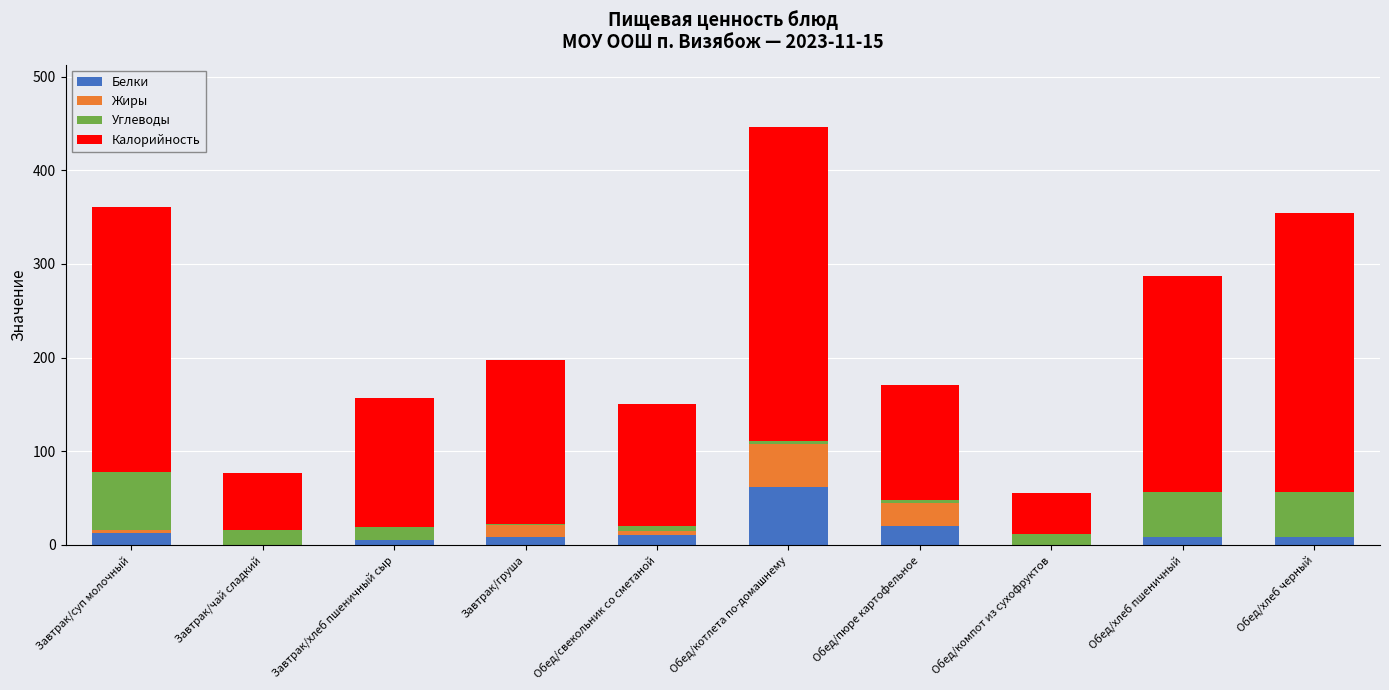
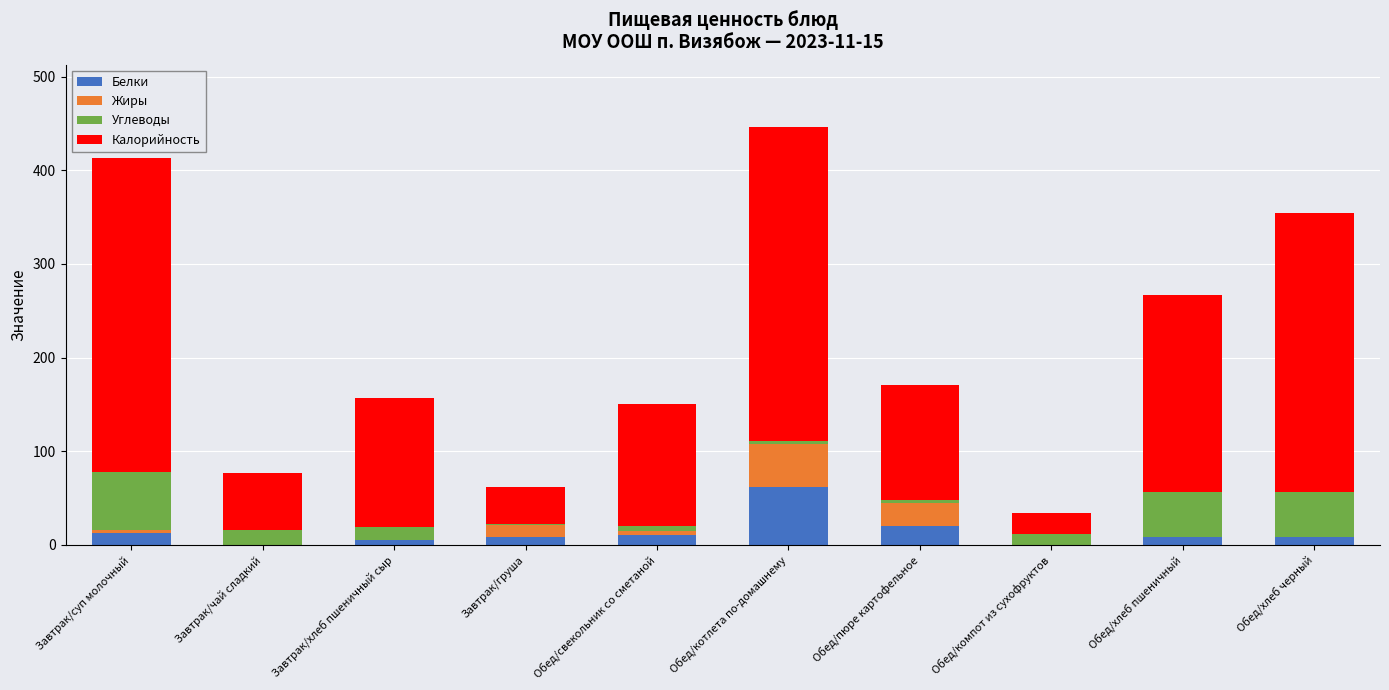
  {
    "Белки": {
      "Завтрак/суп молочный": 10,
      "Завтрак/хлеб пшеничный сыр": 0,
      "Завтрак/груша": 10,
      "Обед/свекольник со сметаной": 10,
      "Обед/котлета по-домашнему": 60,
      "Обед/пюре картофельное": 20,
      "Обед/компот из сухофруктов": 0,
      "Обед/хлеб пшеничный": 10,
      "Обед/хлеб черный": 10
    },
    "Жиры": {
      "Завтрак/суп молочный": 0,
      "Завтрак/груша": 10,
      "Обед/свекольник со сметаной": 0,
      "Обед/котлета по-домашнему": 50,
      "Обед/пюре картофельное": 30,
      "Обед/компот из сухофруктов": 0,
      "Обед/хлеб пшеничный": 0,
      "Обед/хлеб черный": 0
    },
    "Углеводы": {
      "Завтрак/суп молочный": 60,
      "Завтрак/чай сладкий": 20,
      "Завтрак/хлеб пшеничный сыр": 10,
      "Обед/свекольник со сметаной": 10,
      "Обед/котлета по-домашнему": 0,
      "Обед/пюре картофельное": 0,
      "Обед/компот из сухофруктов": 10,
      "Обед/хлеб пшеничный": 50,
      "Обед/хлеб черный": 50
    },
    "Калорийность": {
-     "Завтрак/суп молочный": 280,
+     "Завтрак/суп молочный": 340,
      "Завтрак/чай сладкий": 60,
      "Завтрак/хлеб пшеничный сыр": 140,
-     "Завтрак/груша": 180,
+     "Завтрак/груша": 40,
      "Обед/свекольник со сметаной": 130,
      "Обед/котлета по-домашнему": 340,
      "Обед/пюре картофельное": 120,
-     "Обед/компот из сухофруктов": 40,
-     "Обед/хлеб пшеничный": 230,
+     "Обед/компот из сухофруктов": 20,
+     "Обед/хлеб пшеничный": 210,
      "Обед/хлеб черный": 300
    }
  }
